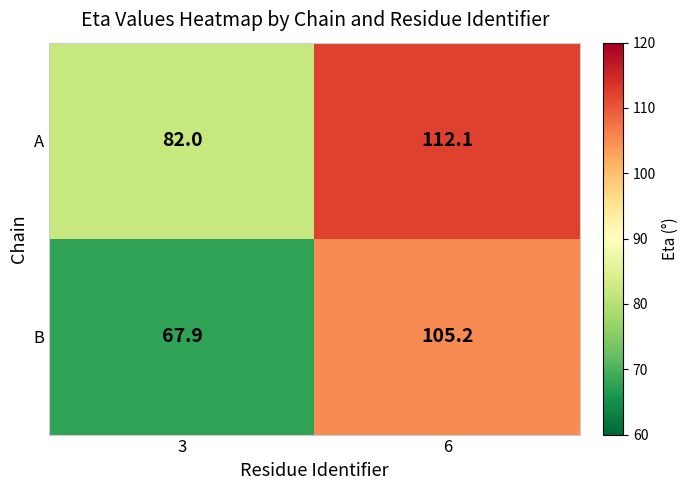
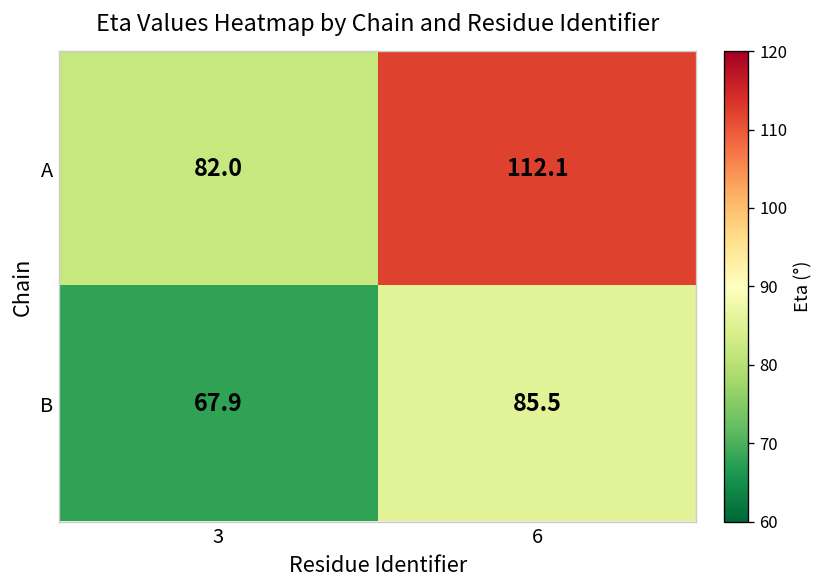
  {
    "A": {
      "3": 82.0,
      "6": 112.1
    },
    "B": {
      "3": 67.9,
-     "6": 105.2
+     "6": 85.5
    }
  }
